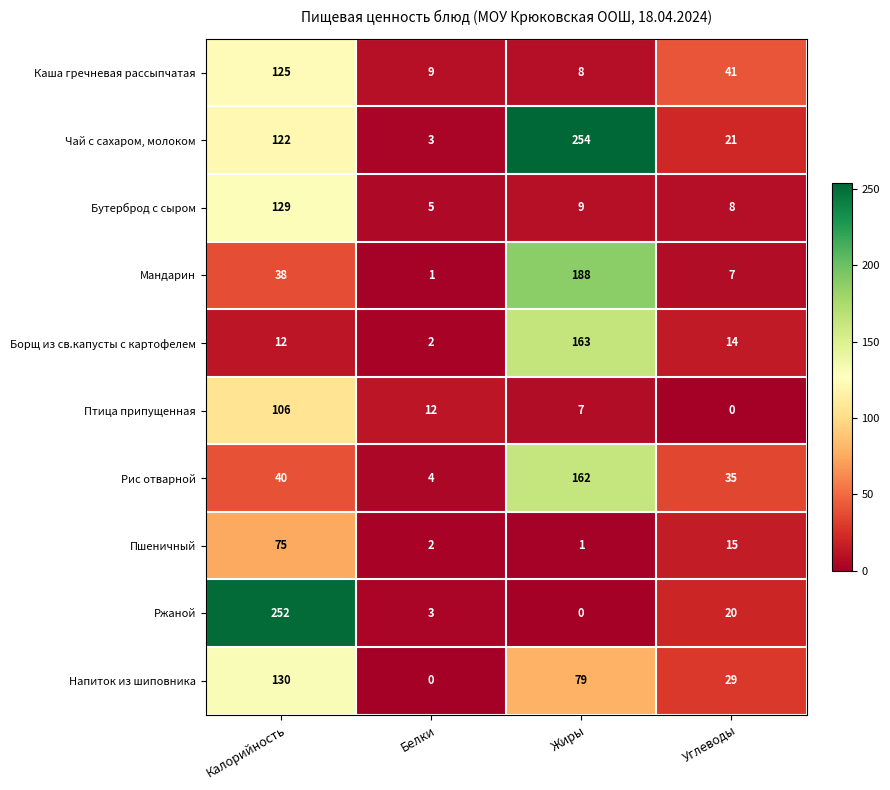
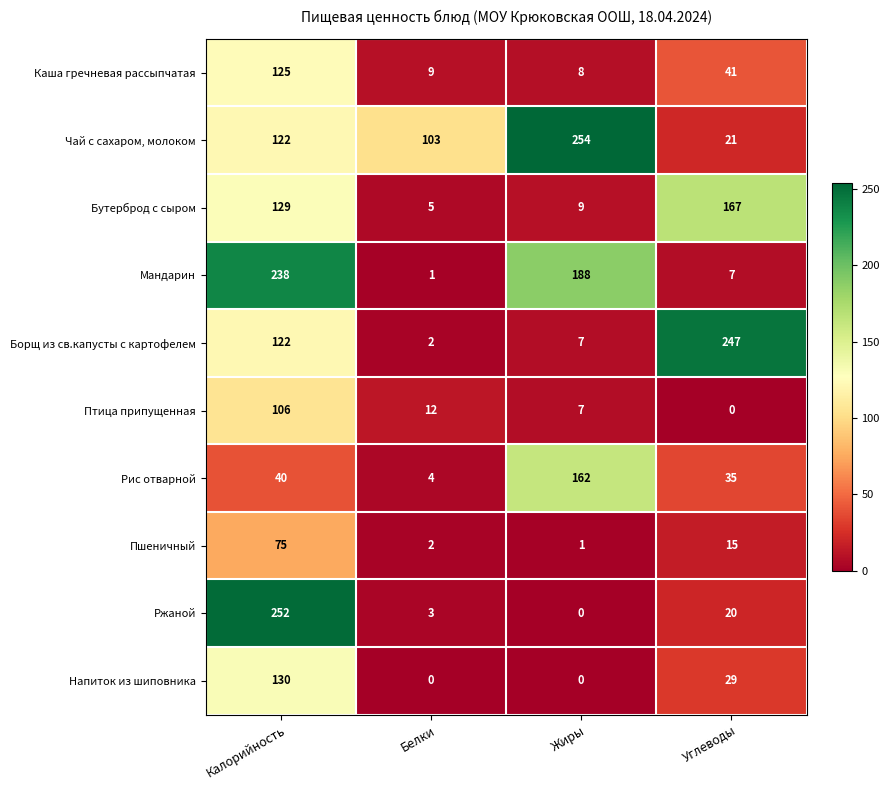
  {
    "Каша гречневая рассыпчатая": {
      "Калорийность": 125,
      "Белки": 9,
      "Жиры": 8,
      "Углеводы": 41
    },
    "Чай с сахаром, молоком": {
      "Калорийность": 122,
-     "Белки": 3,
+     "Белки": 103,
      "Жиры": 254,
      "Углеводы": 21
    },
    "Бутерброд с сыром": {
      "Калорийность": 129,
      "Белки": 5,
      "Жиры": 9,
-     "Углеводы": 8
+     "Углеводы": 167
    },
    "Мандарин": {
-     "Калорийность": 38,
+     "Калорийность": 238,
      "Белки": 1,
      "Жиры": 188,
      "Углеводы": 7
    },
    "Борщ из св.капусты с картофелем": {
-     "Калорийность": 12,
+     "Калорийность": 122,
      "Белки": 2,
-     "Жиры": 163,
-     "Углеводы": 14
+     "Жиры": 7,
+     "Углеводы": 247
    },
    "Птица припущенная": {
      "Калорийность": 106,
      "Белки": 12,
      "Жиры": 7,
      "Углеводы": 0
    },
    "Рис отварной": {
      "Калорийность": 40,
      "Белки": 4,
      "Жиры": 162,
      "Углеводы": 35
    },
    "Пшеничный": {
      "Калорийность": 75,
      "Белки": 2,
      "Жиры": 1,
      "Углеводы": 15
    },
    "Ржаной": {
      "Калорийность": 252,
      "Белки": 3,
      "Жиры": 0,
      "Углеводы": 20
    },
    "Напиток из шиповника": {
      "Калорийность": 130,
      "Белки": 0,
-     "Жиры": 79,
+     "Жиры": 0,
      "Углеводы": 29
    }
  }
